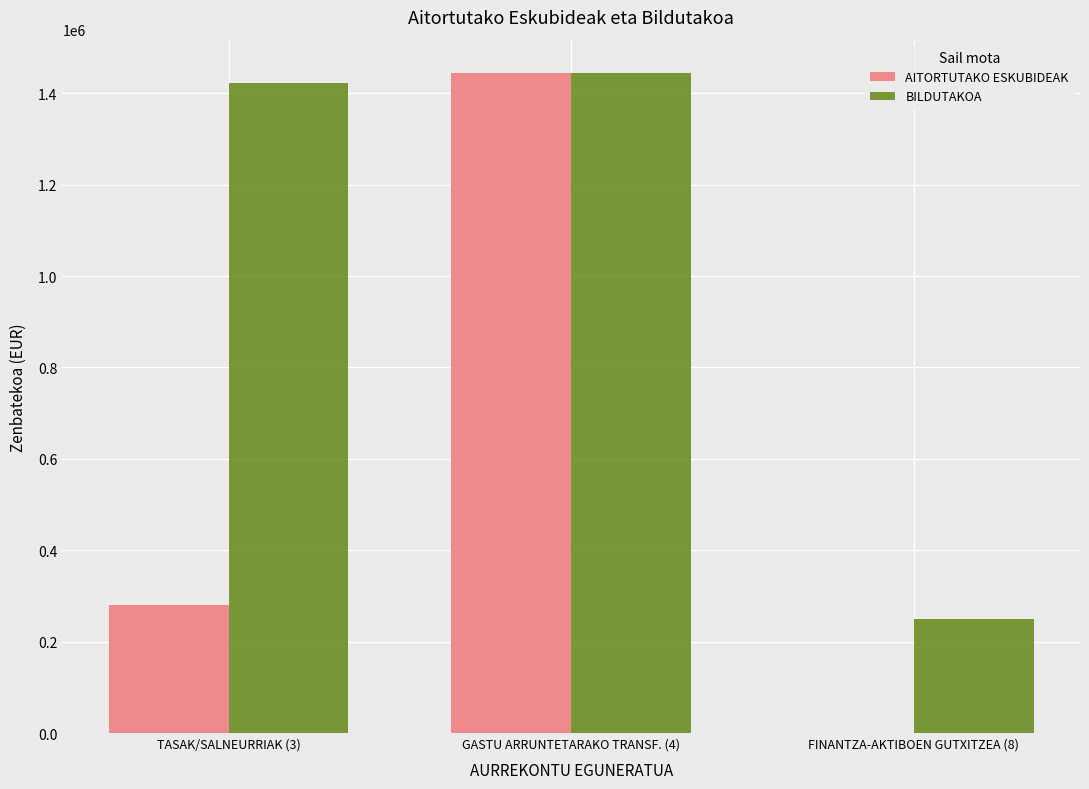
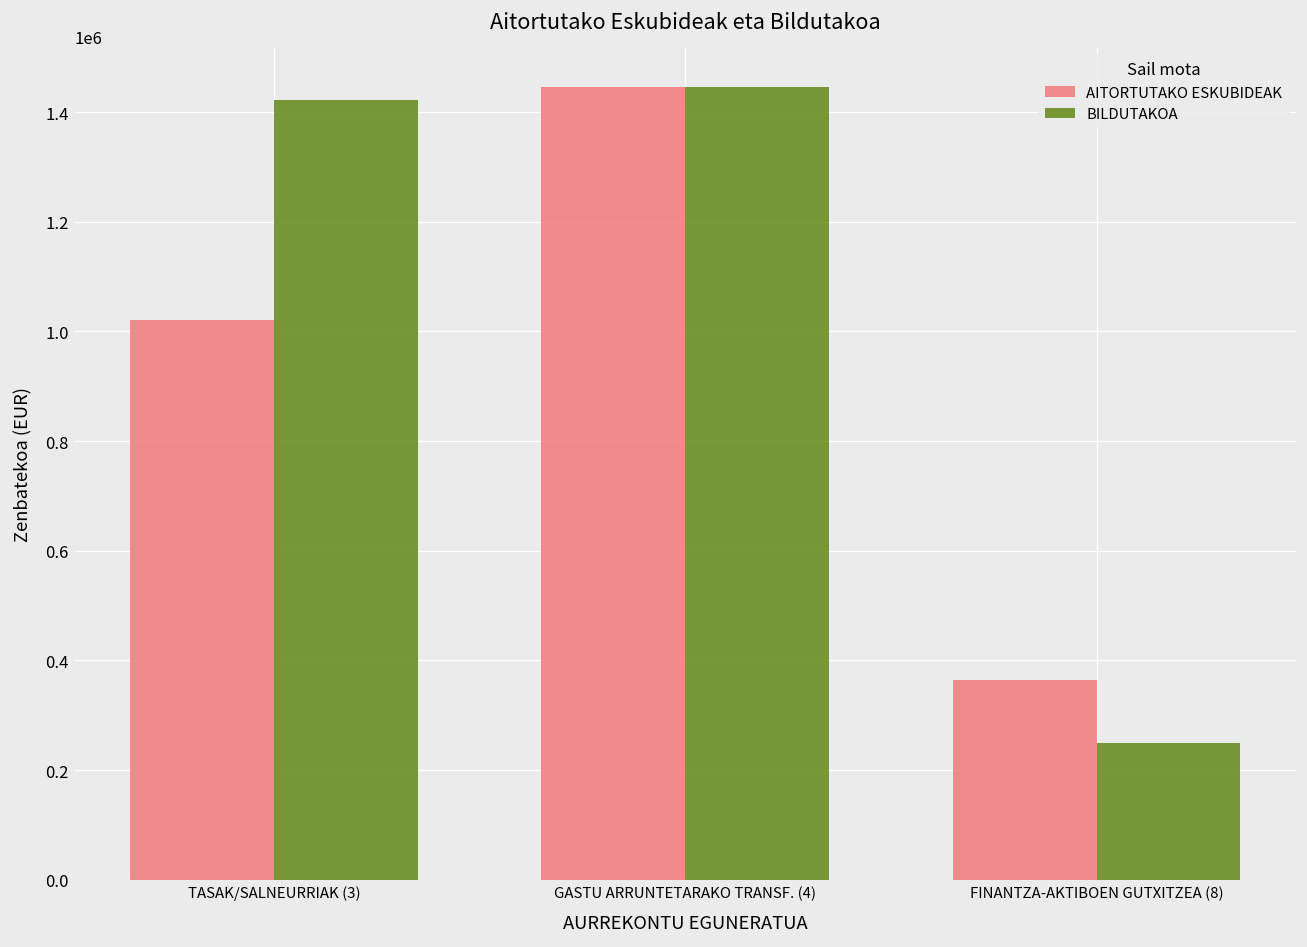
  {
    "AITORTUTAKO ESKUBIDEAK": {
-     "TASAK/SALNEURRIAK (3)": 280000,
+     "TASAK/SALNEURRIAK (3)": 1020000,
      "GASTU ARRUNTETARAKO TRANSF. (4)": 1440000,
-     "FINANTZA-AKTIBOEN GUTXITZEA (8)": 0
+     "FINANTZA-AKTIBOEN GUTXITZEA (8)": 370000
    },
    "BILDUTAKOA": {
      "TASAK/SALNEURRIAK (3)": 1420000,
      "GASTU ARRUNTETARAKO TRANSF. (4)": 1440000,
      "FINANTZA-AKTIBOEN GUTXITZEA (8)": 250000
    }
  }
